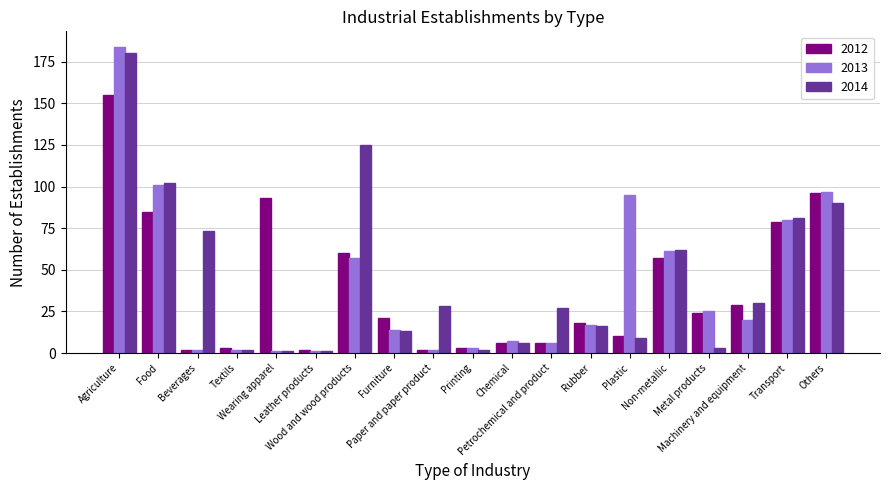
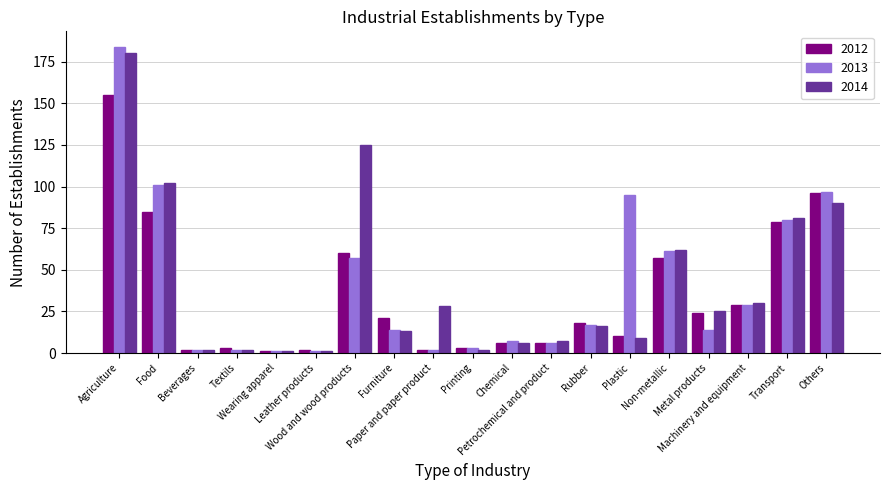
  {
    "2012": {
      "Agriculture": 155,
      "Food": 85,
      "Beverages": 2,
      "Textils": 3,
-     "Wearing apparel": 93,
+     "Wearing apparel": 1,
      "Leather products": 2,
      "Wood and wood products": 60,
      "Furniture": 21,
      "Paper and paper product": 2,
      "Printing": 3,
      "Chemical": 6,
      "Petrochemical and product": 6,
      "Rubber": 18,
      "Plastic": 10,
      "Non-metallic": 57,
      "Metal products": 24,
      "Machinery and equipment": 29,
      "Transport": 79,
      "Others": 96
    },
    "2013": {
      "Agriculture": 184,
      "Food": 101,
      "Beverages": 2,
      "Textils": 2,
      "Wood and wood products": 57,
      "Furniture": 14,
      "Paper and paper product": 2,
      "Printing": 3,
      "Chemical": 7,
      "Petrochemical and product": 6,
      "Rubber": 17,
      "Plastic": 95,
      "Non-metallic": 61,
-     "Metal products": 25,
-     "Machinery and equipment": 20,
+     "Metal products": 14,
+     "Machinery and equipment": 29,
      "Transport": 80,
      "Others": 97
    },
    "2014": {
      "Agriculture": 180,
      "Food": 102,
-     "Beverages": 73,
+     "Beverages": 2,
      "Textils": 2,
      "Wood and wood products": 125,
      "Furniture": 13,
      "Paper and paper product": 28,
      "Printing": 2,
      "Chemical": 6,
-     "Petrochemical and product": 27,
+     "Petrochemical and product": 7,
      "Rubber": 16,
      "Plastic": 9,
      "Non-metallic": 62,
-     "Metal products": 3,
+     "Metal products": 25,
      "Machinery and equipment": 30,
      "Transport": 81,
      "Others": 90
    }
  }
